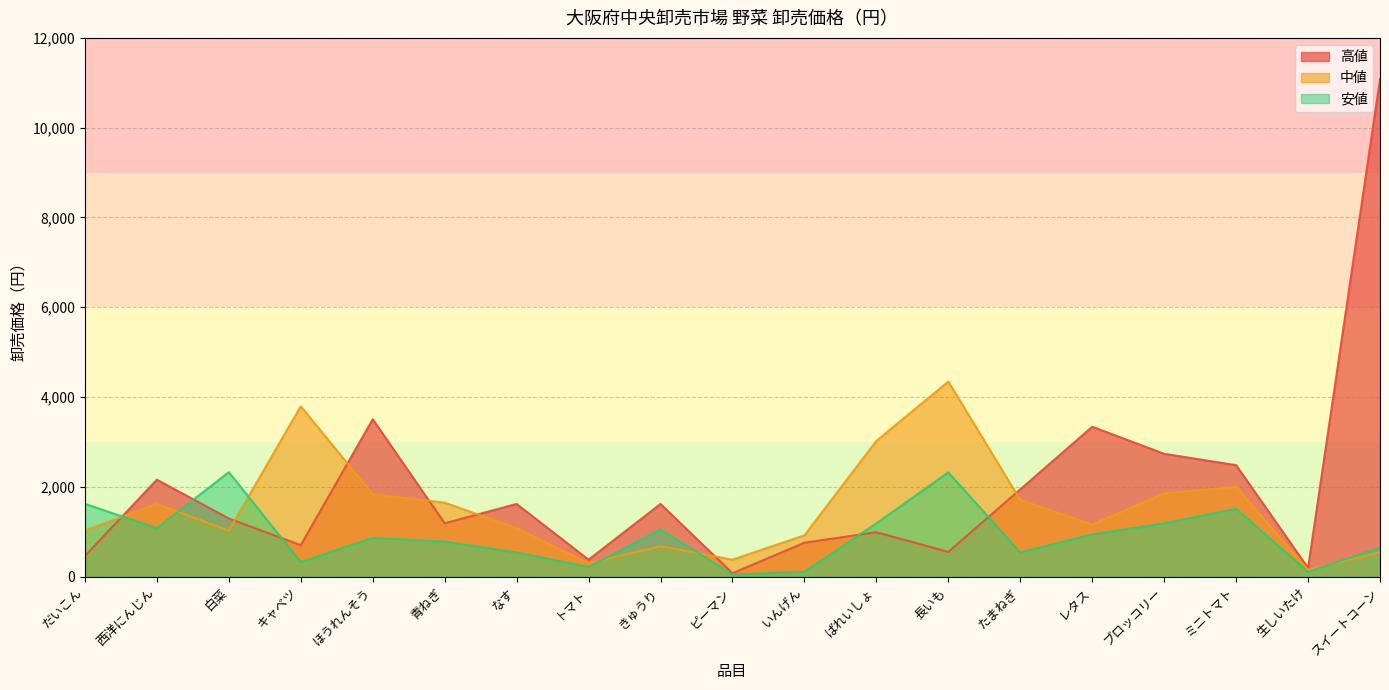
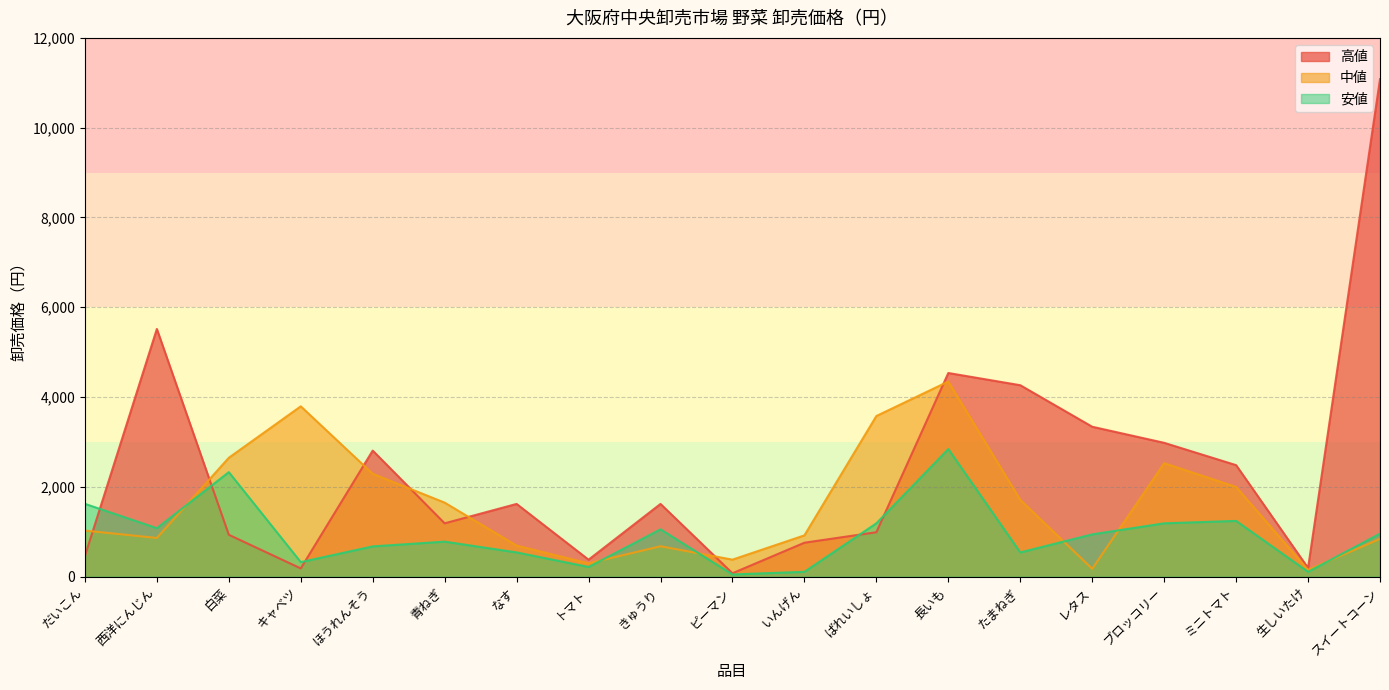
  {
    "高値": {
      "だいこん": "500",
-     "西洋にんじん": "2,200",
-     "白菜": "1,300",
-     "キャベツ": "700",
-     "ほうれんそう": "3,500",
+     "西洋にんじん": "5,500",
+     "白菜": "900",
+     "キャベツ": "200",
+     "ほうれんそう": "2,800",
      "青ねぎ": "1,200",
      "なす": "1,600",
      "トマト": "400",
      "きゅうり": "1,600",
      "いんげん": "800",
      "ばれいしょ": "1,000",
-     "長いも": "600",
-     "たまねぎ": "1,900",
+     "長いも": "4,500",
+     "たまねぎ": "4,300",
      "レタス": "3,300",
-     "ブロッコリー": "2,700",
+     "ブロッコリー": "3,000",
      "ミニトマト": "2,500",
      "スイートコーン": "11,100"
    },
    "中値": {
      "だいこん": "1,000",
-     "西洋にんじん": "1,600",
-     "白菜": "1,000",
+     "西洋にんじん": "900",
+     "白菜": "2,600",
      "キャベツ": "3,800",
-     "ほうれんそう": "1,800",
+     "ほうれんそう": "2,300",
      "青ねぎ": "1,600",
-     "なす": "1,100",
+     "なす": "700",
      "トマト": "300",
      "きゅうり": "700",
      "ピーマン": "400",
      "いんげん": "900",
-     "ばれいしょ": "3,000",
+     "ばれいしょ": "3,600",
      "長いも": "4,300",
      "たまねぎ": "1,700",
-     "レタス": "1,200",
-     "ブロッコリー": "1,900",
+     "レタス": "200",
+     "ブロッコリー": "2,500",
      "ミニトマト": "2,000",
-     "スイートコーン": "500"
+     "スイートコーン": "800"
    },
    "安値": {
      "だいこん": "1,600",
      "西洋にんじん": "1,100",
      "白菜": "2,300",
      "キャベツ": "300",
-     "ほうれんそう": "900",
+     "ほうれんそう": "700",
      "青ねぎ": "800",
      "なす": "500",
      "トマト": "200",
      "きゅうり": "1,100",
      "いんげん": "100",
      "ばれいしょ": "1,200",
-     "長いも": "2,300",
+     "長いも": "2,800",
      "たまねぎ": "500",
      "レタス": "900",
      "ブロッコリー": "1,200",
-     "ミニトマト": "1,500",
-     "スイートコーン": "600"
+     "ミニトマト": "1,200",
+     "スイートコーン": "1,000"
    }
  }
